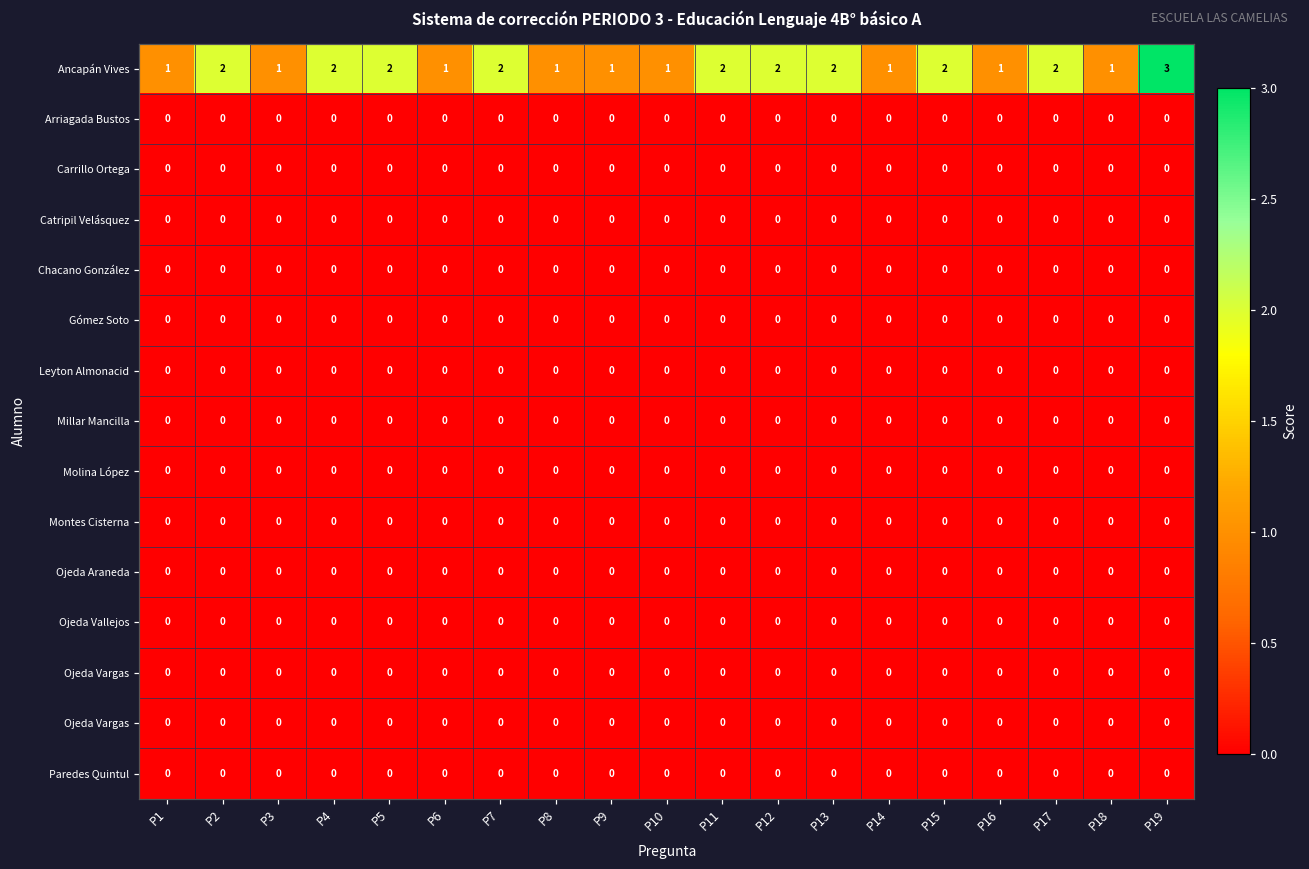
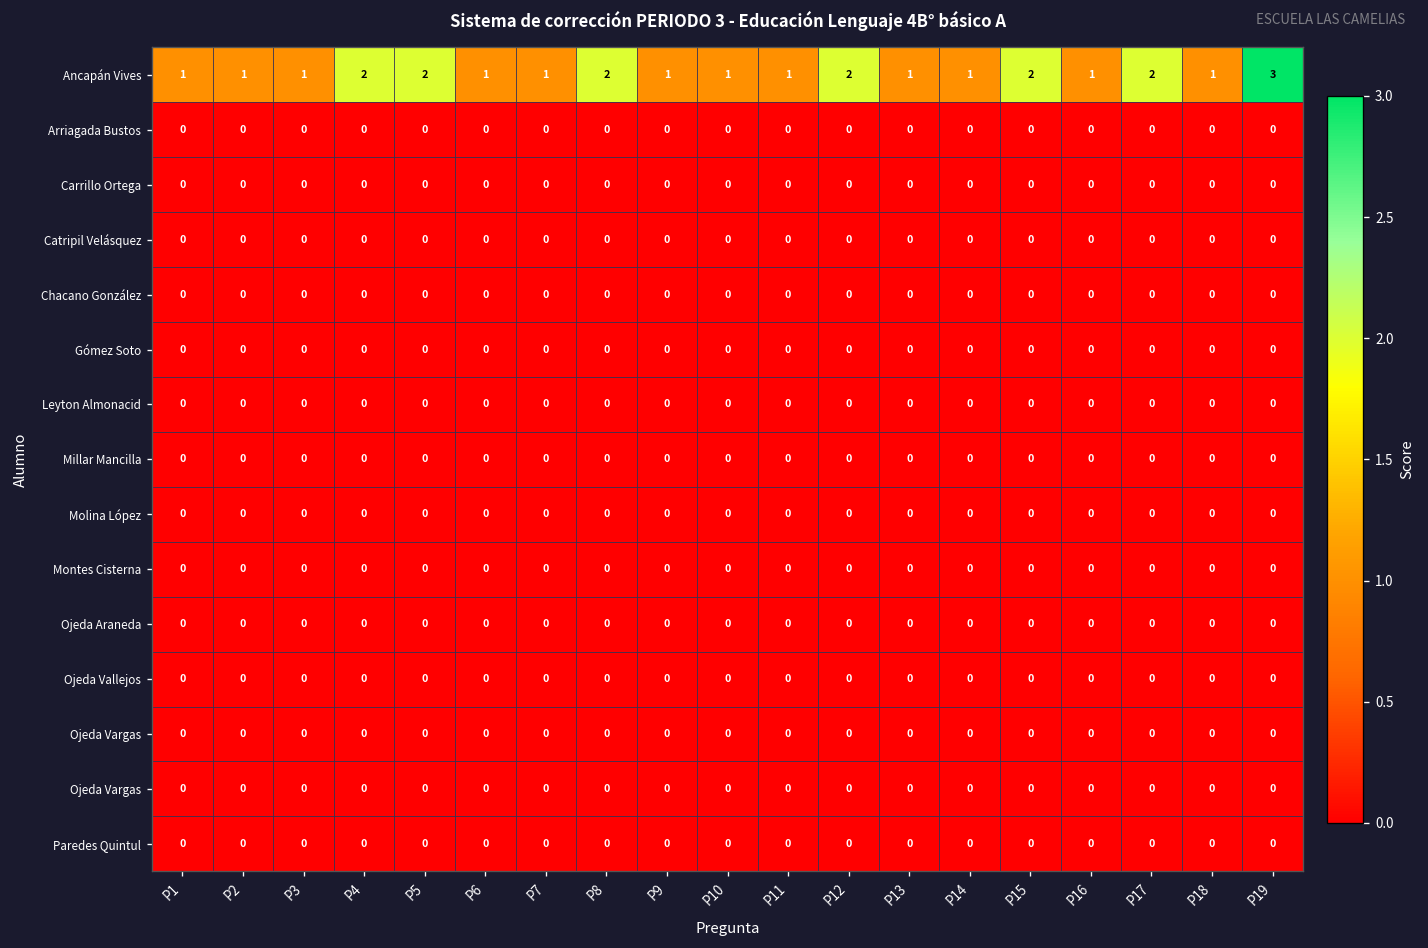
  {
    "Ancapán Vives": {
      "P1": 1,
-     "P2": 2,
+     "P2": 1,
      "P3": 1,
      "P4": 2,
      "P5": 2,
      "P6": 1,
-     "P7": 2,
-     "P8": 1,
+     "P7": 1,
+     "P8": 2,
      "P9": 1,
      "P10": 1,
-     "P11": 2,
+     "P11": 1,
      "P12": 2,
-     "P13": 2,
+     "P13": 1,
      "P14": 1,
      "P15": 2,
      "P16": 1,
      "P17": 2,
      "P18": 1,
      "P19": 3
    }
  }
